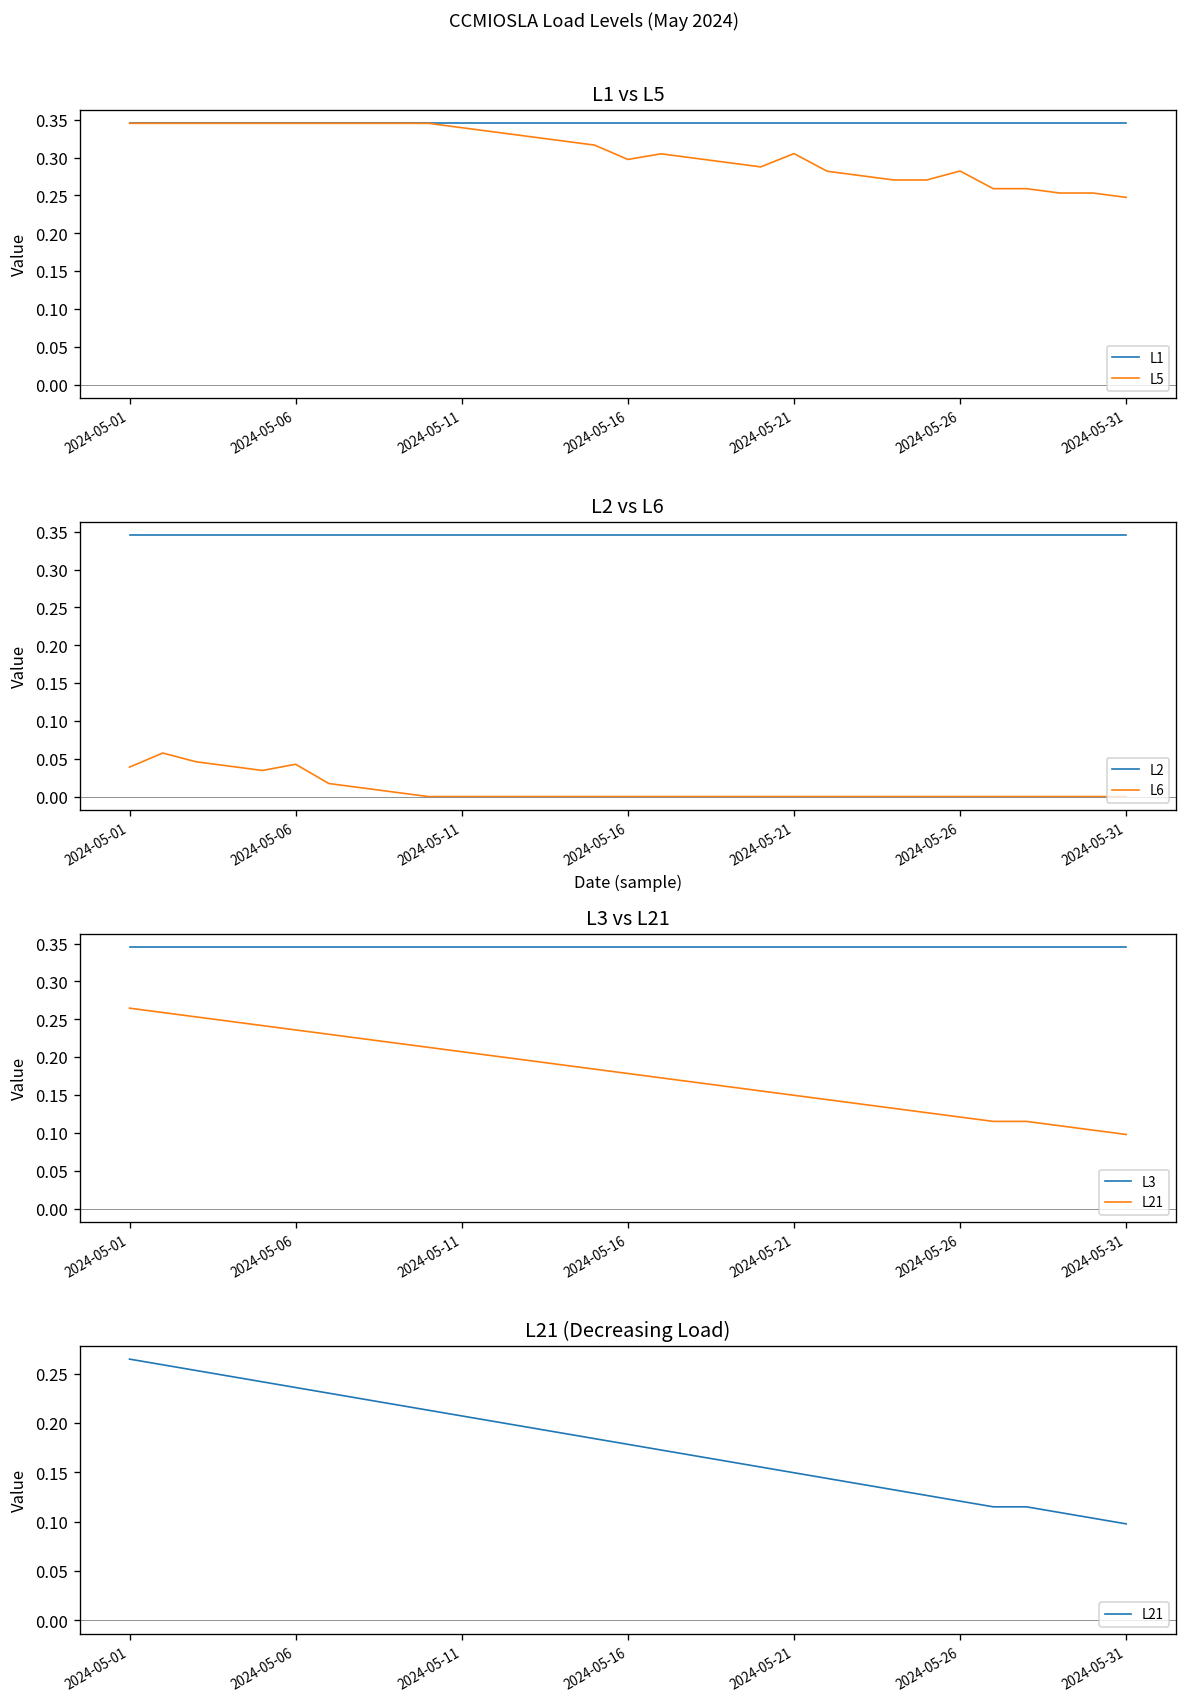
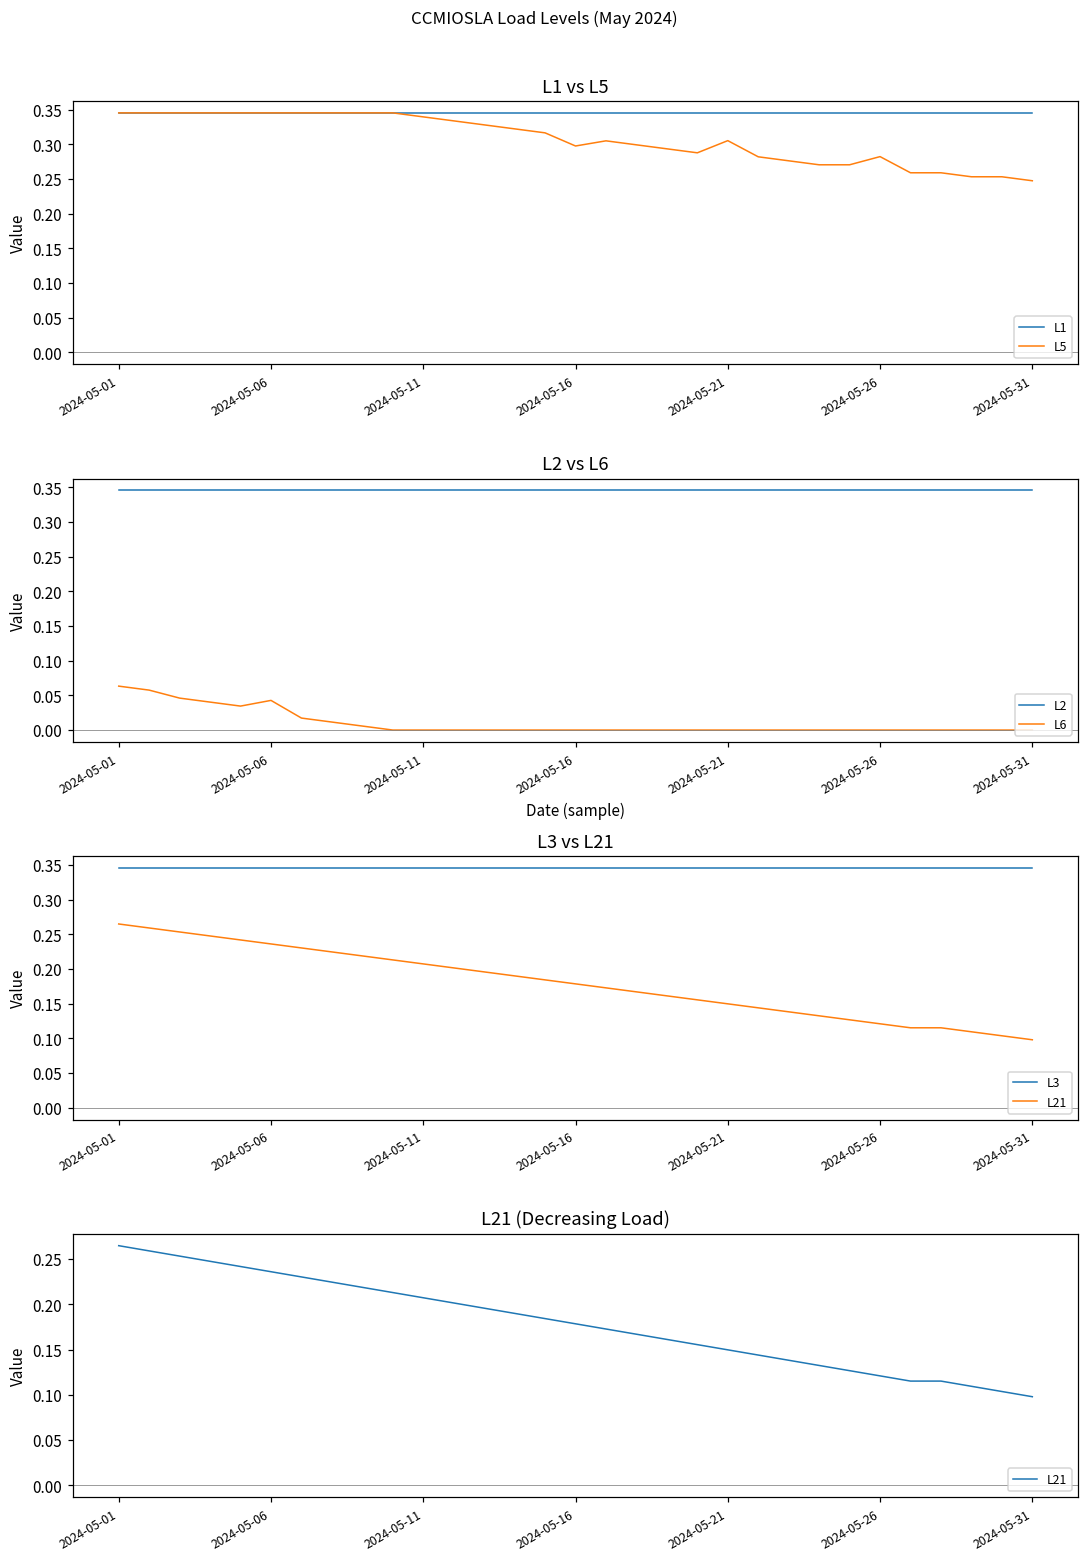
  {
    "L1 vs L5": {
      "L1": {
        "2024-05-11": 0.35,
        "2024-05-16": 0.35,
        "2024-05-21": 0.35,
        "2024-05-26": 0.35,
        "2024-05-31": 0.35
      },
      "L5": {
        "2024-05-11": 0.34,
        "2024-05-16": 0.30,
        "2024-05-21": 0.31,
        "2024-05-26": 0.28,
        "2024-05-31": 0.25
      }
    },
    "L2 vs L6": {
      "L2": {
        "2024-05-01": 0.35,
        "2024-05-06": 0.35,
        "2024-05-11": 0.35,
        "2024-05-16": 0.35,
        "2024-05-21": 0.35,
        "2024-05-26": 0.35,
        "2024-05-31": 0.35
      },
      "L6": {
-       "2024-05-01": 0.04,
+       "2024-05-01": 0.06,
        "2024-05-06": 0.04,
        "2024-05-11": 0.00,
        "2024-05-16": 0.00,
        "2024-05-21": 0.00,
        "2024-05-26": 0.00
      }
    },
    "L3 vs L21": {
      "L3": {
        "2024-05-01": 0.35,
        "2024-05-06": 0.35,
        "2024-05-11": 0.35,
        "2024-05-16": 0.35,
        "2024-05-21": 0.35,
        "2024-05-26": 0.35,
        "2024-05-31": 0.35
      }
    },
    "L21 (Decreasing Load)": {
      "2024-05-01": 0.26,
      "2024-05-06": 0.24,
      "2024-05-11": 0.21,
      "2024-05-16": 0.18,
      "2024-05-21": 0.15,
      "2024-05-26": 0.12,
      "2024-05-31": 0.10
    }
  }
